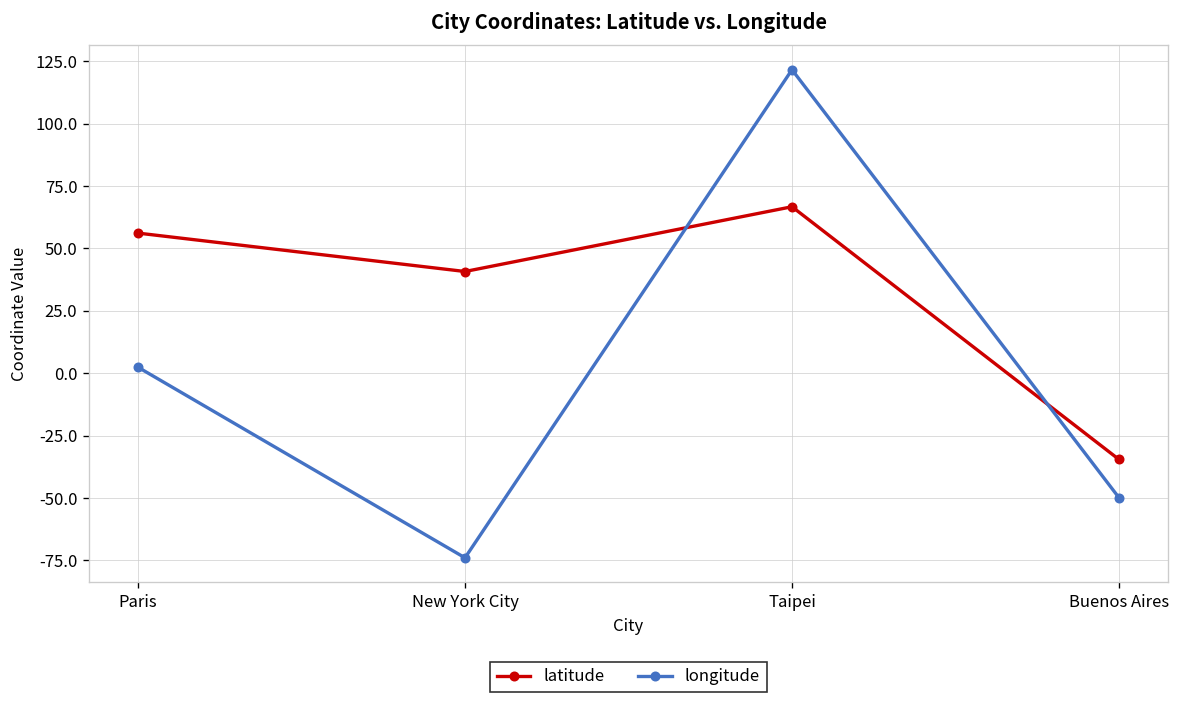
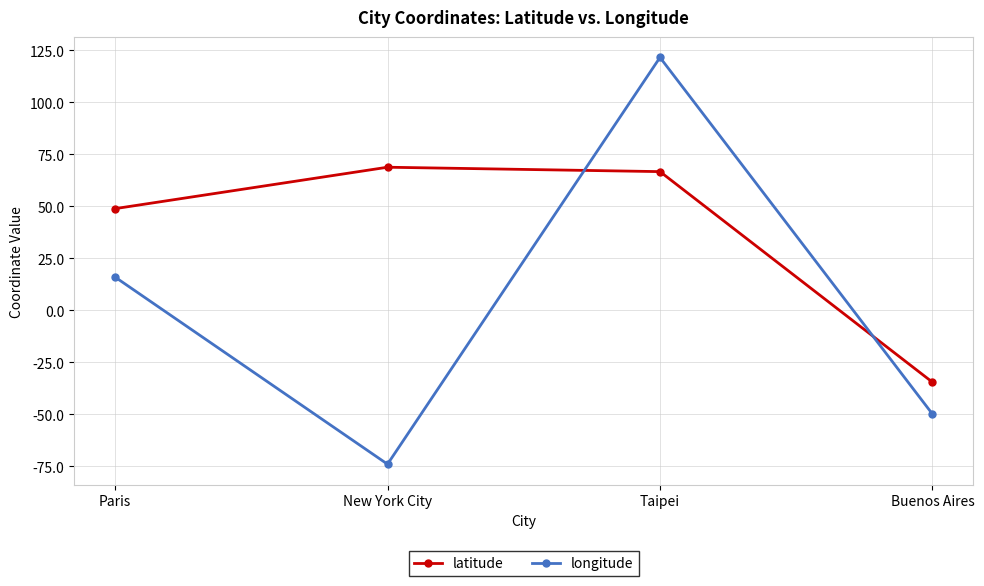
  {
    "latitude": {
-     "Paris": 56,
-     "New York City": 41,
+     "Paris": 49,
+     "New York City": 69,
      "Taipei": 67,
      "Buenos Aires": -35
    },
    "longitude": {
-     "Paris": 2,
+     "Paris": 16,
      "New York City": -74,
      "Taipei": 122,
      "Buenos Aires": -50
    }
  }
